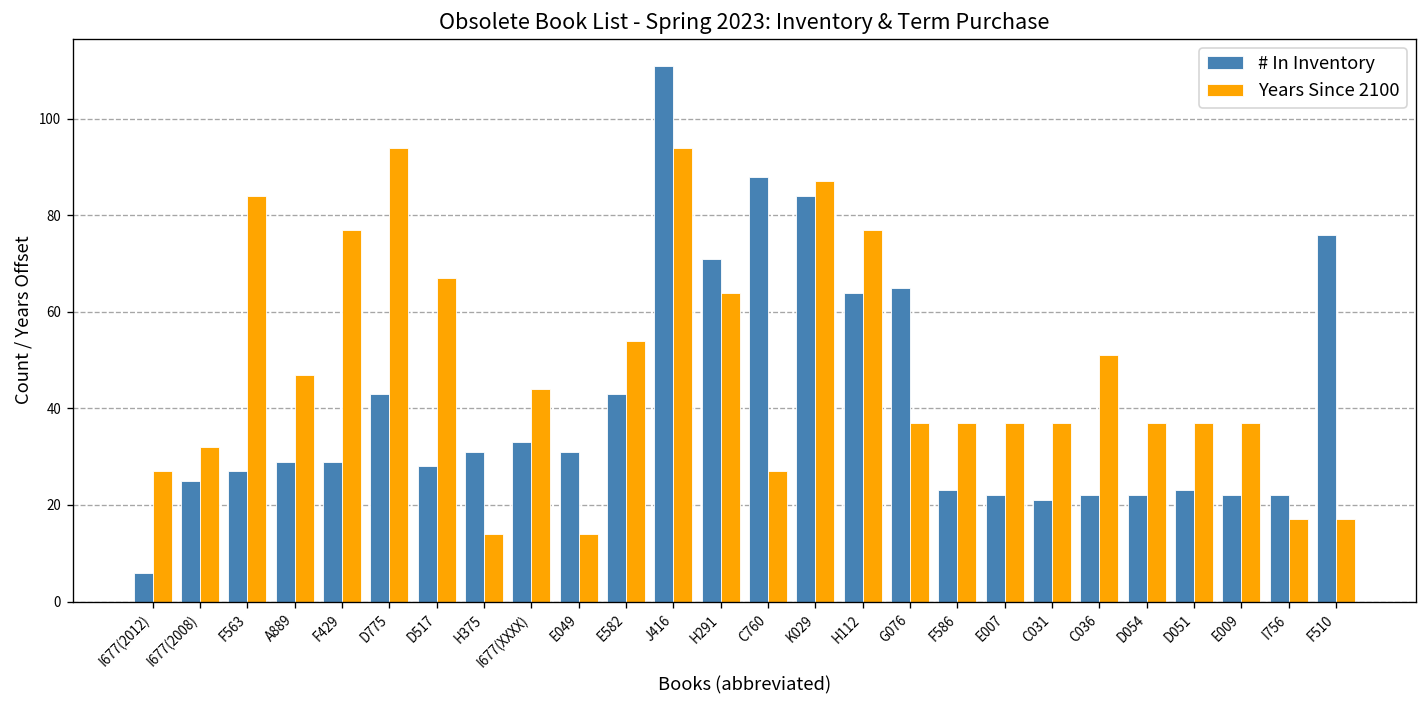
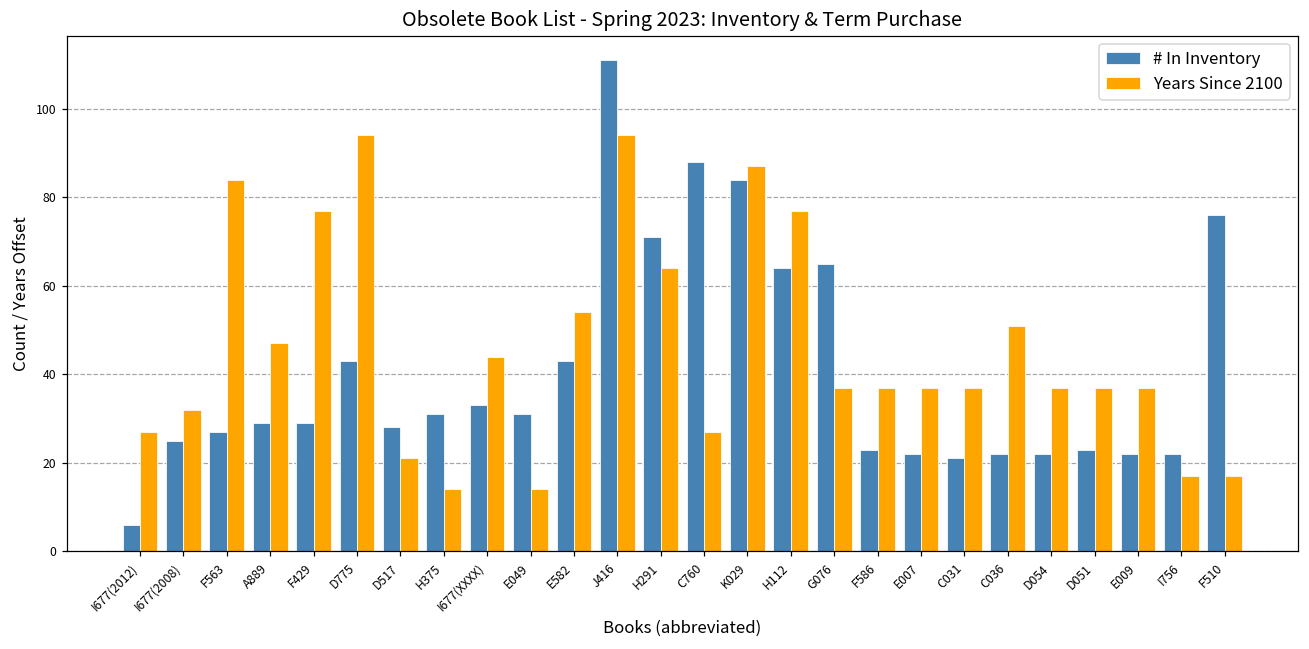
  {
    "# In Inventory": {
      "I677(2012)": 6,
      "I677(2008)": 25,
      "F563": 27,
      "A889": 29,
      "F429": 29,
      "D775": 43,
      "D517": 28,
      "H375": 31,
      "I677(XXXX)": 33,
      "E049": 31,
      "E582": 43,
      "J416": 111,
      "H291": 71,
      "C760": 88,
      "K029": 84,
      "H112": 64,
      "G076": 65,
      "F586": 23,
      "E007": 22,
      "C031": 21,
      "C036": 22,
      "D054": 22,
      "D051": 23,
      "E009": 22,
      "I756": 22,
      "F510": 76
    },
    "Years Since 2100": {
      "I677(2012)": 27,
      "I677(2008)": 32,
      "F563": 84,
      "A889": 47,
      "F429": 77,
      "D775": 94,
-     "D517": 67,
+     "D517": 21,
      "H375": 14,
      "I677(XXXX)": 44,
      "E049": 14,
      "E582": 54,
      "J416": 94,
      "H291": 64,
      "C760": 27,
      "K029": 87,
      "H112": 77,
      "G076": 37,
      "F586": 37,
      "E007": 37,
      "C031": 37,
      "C036": 51,
      "D054": 37,
      "D051": 37,
      "E009": 37,
      "I756": 17,
      "F510": 17
    }
  }
